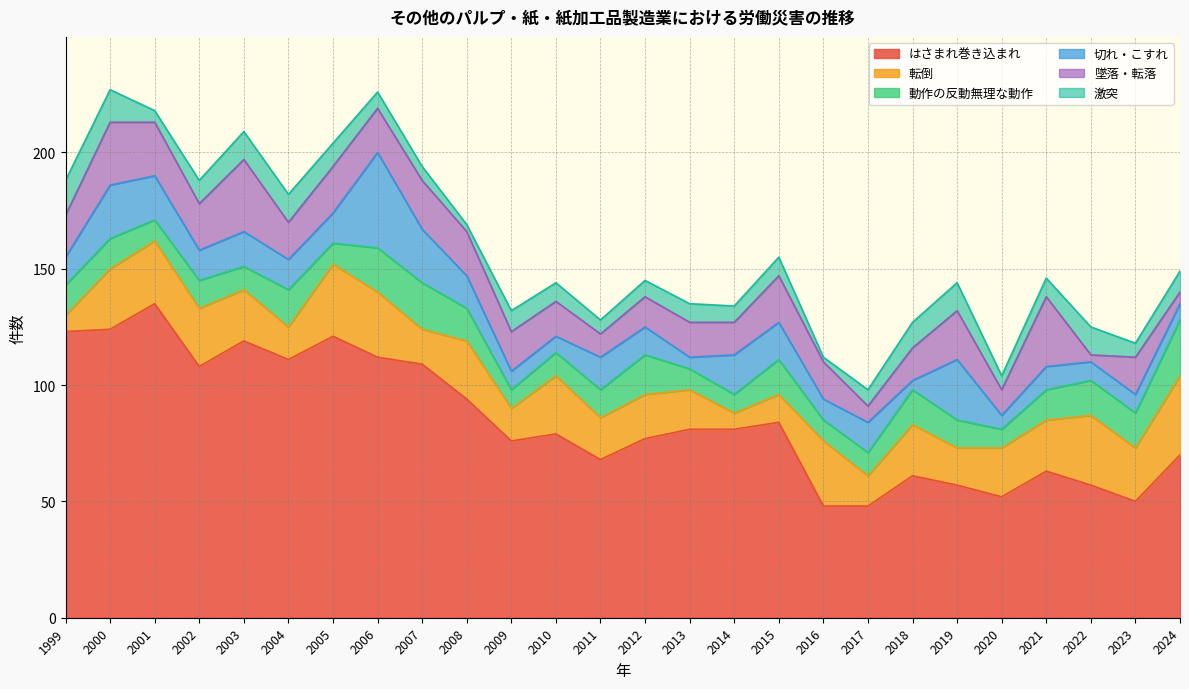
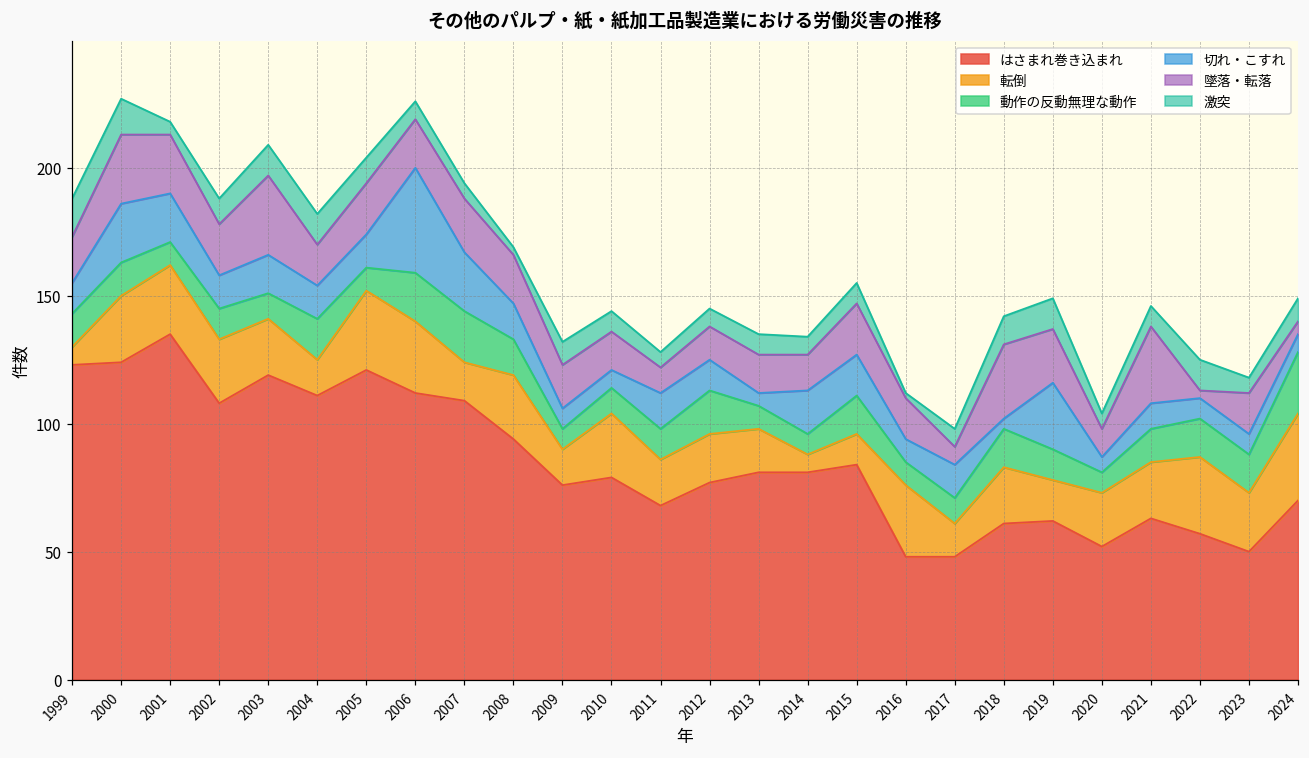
  {
    "はさまれ巻き込まれ": {
      "1999": 123,
      "2000": 124,
      "2001": 135,
      "2002": 108,
      "2003": 119,
      "2004": 111,
      "2005": 121,
      "2006": 112,
      "2007": 109,
      "2008": 94,
      "2009": 76,
      "2010": 79,
      "2011": 68,
      "2012": 77,
      "2013": 81,
      "2014": 81,
      "2015": 84,
      "2016": 48,
      "2017": 48,
      "2018": 61,
-     "2019": 57,
+     "2019": 62,
      "2020": 52,
      "2021": 63,
      "2022": 57,
      "2023": 50,
      "2024": 70
    },
    "転倒": {
      "1999": 7,
      "2000": 26,
      "2001": 27,
      "2002": 25,
      "2003": 22,
      "2004": 14,
      "2005": 31,
      "2006": 28,
      "2007": 15,
      "2008": 25,
      "2009": 14,
      "2010": 25,
      "2011": 18,
      "2012": 19,
      "2013": 17,
      "2014": 7,
      "2015": 12,
      "2016": 28,
      "2017": 13,
      "2018": 22,
      "2019": 16,
      "2020": 21,
      "2021": 22,
      "2022": 30,
      "2023": 23,
      "2024": 34
    },
    "切れ・こすれ": {
      "1999": 12,
      "2000": 23,
      "2001": 19,
      "2002": 13,
      "2003": 15,
      "2004": 13,
      "2005": 13,
      "2006": 41,
      "2007": 23,
      "2008": 14,
      "2009": 8,
      "2010": 7,
      "2011": 14,
      "2012": 12,
      "2013": 5,
      "2014": 17,
      "2015": 16,
      "2016": 9,
      "2017": 13,
      "2018": 4,
      "2019": 26,
      "2020": 6,
      "2021": 10,
      "2022": 8,
      "2023": 8,
      "2024": 7
    },
    "墜落・転落": {
      "1999": 18,
      "2000": 27,
      "2001": 23,
      "2002": 20,
      "2003": 31,
      "2004": 16,
      "2005": 20,
      "2006": 19,
      "2007": 21,
      "2008": 19,
      "2009": 17,
      "2010": 15,
      "2011": 10,
      "2012": 13,
      "2013": 15,
      "2014": 14,
      "2015": 20,
      "2016": 16,
      "2017": 7,
-     "2018": 14,
+     "2018": 29,
      "2019": 21,
      "2020": 11,
      "2021": 30,
      "2022": 3,
      "2023": 16,
      "2024": 5
    }
  }
